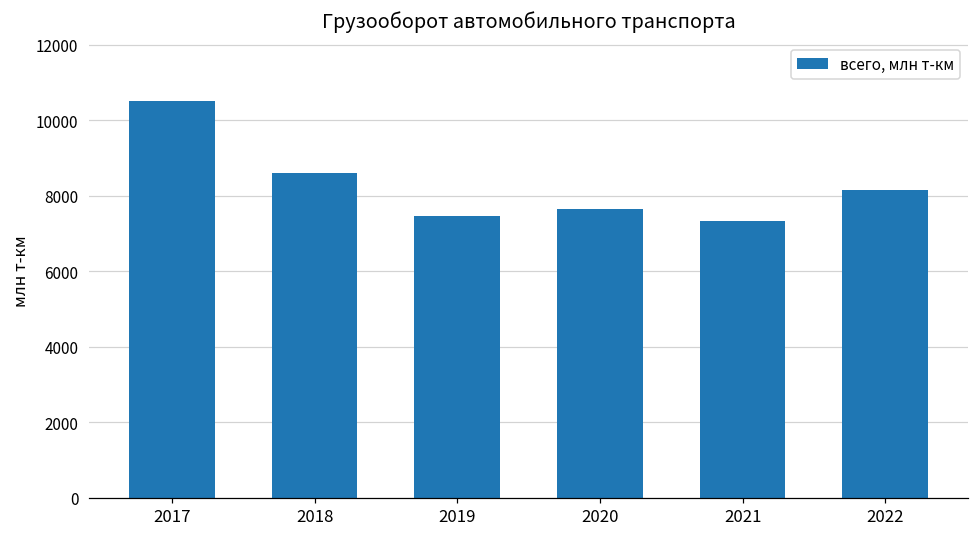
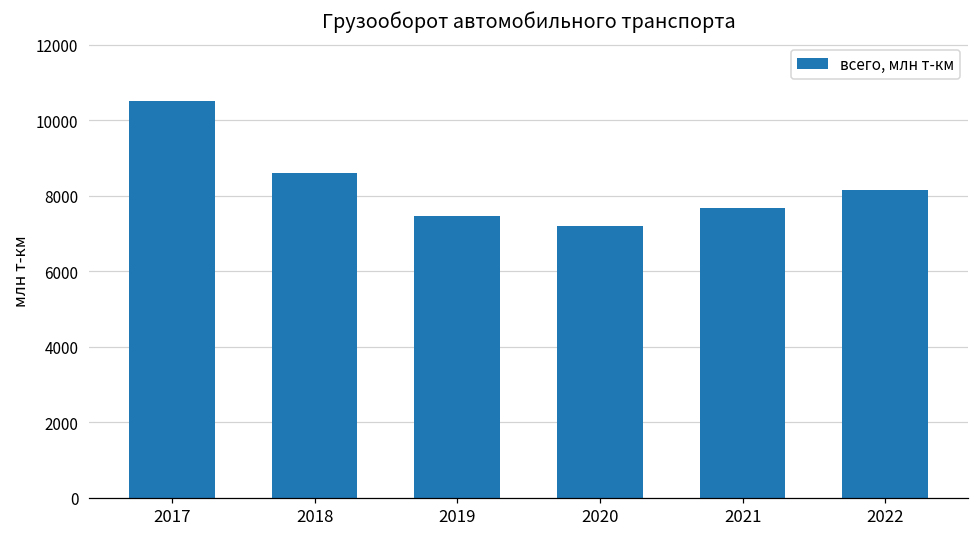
  {
    "2017": 10500,
    "2018": 8600,
    "2019": 7500,
-   "2020": 7600,
-   "2021": 7300,
+   "2020": 7200,
+   "2021": 7700,
    "2022": 8100
  }
